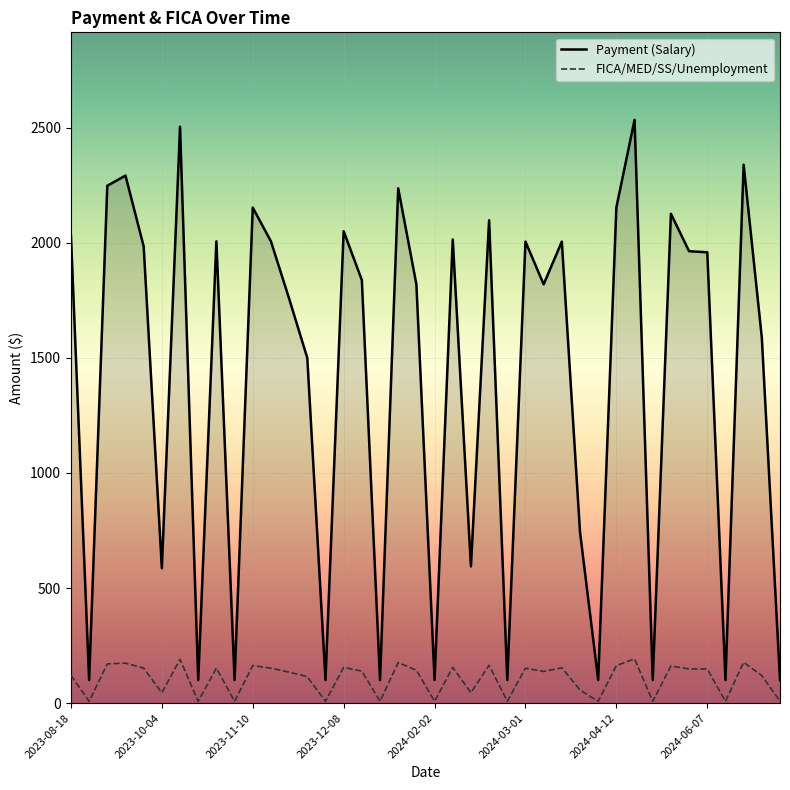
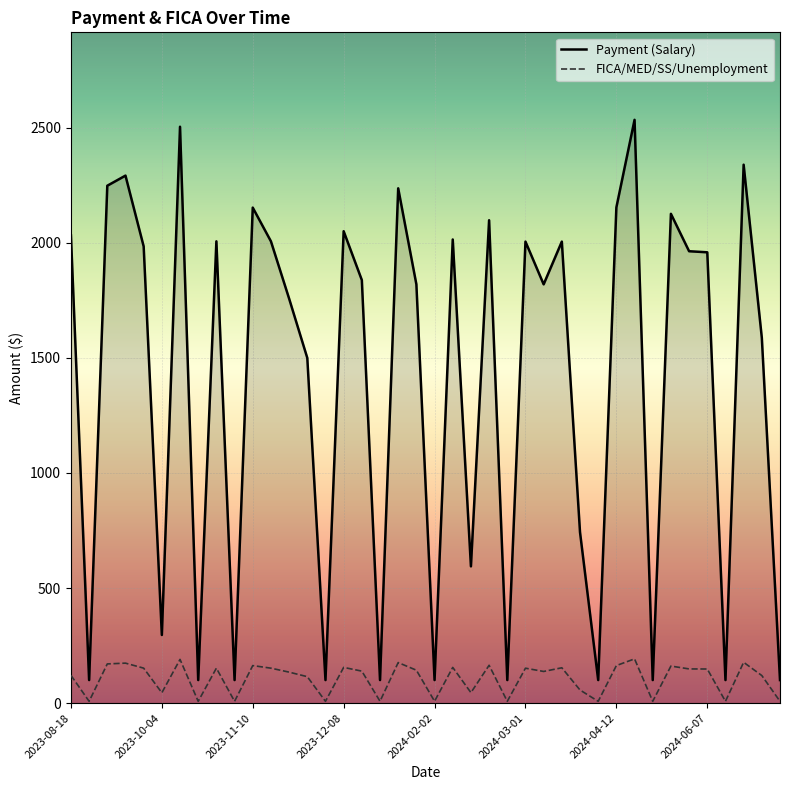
  {
    "Payment (Salary)": {
      "2023-08-18": 2030,
-     "2023-10-04": 590
+     "2023-10-04": 300
    },
    "FICA/MED/SS/Unemployment": {
      "2023-08-18": 120,
      "2023-10-04": 40
    }
  }
